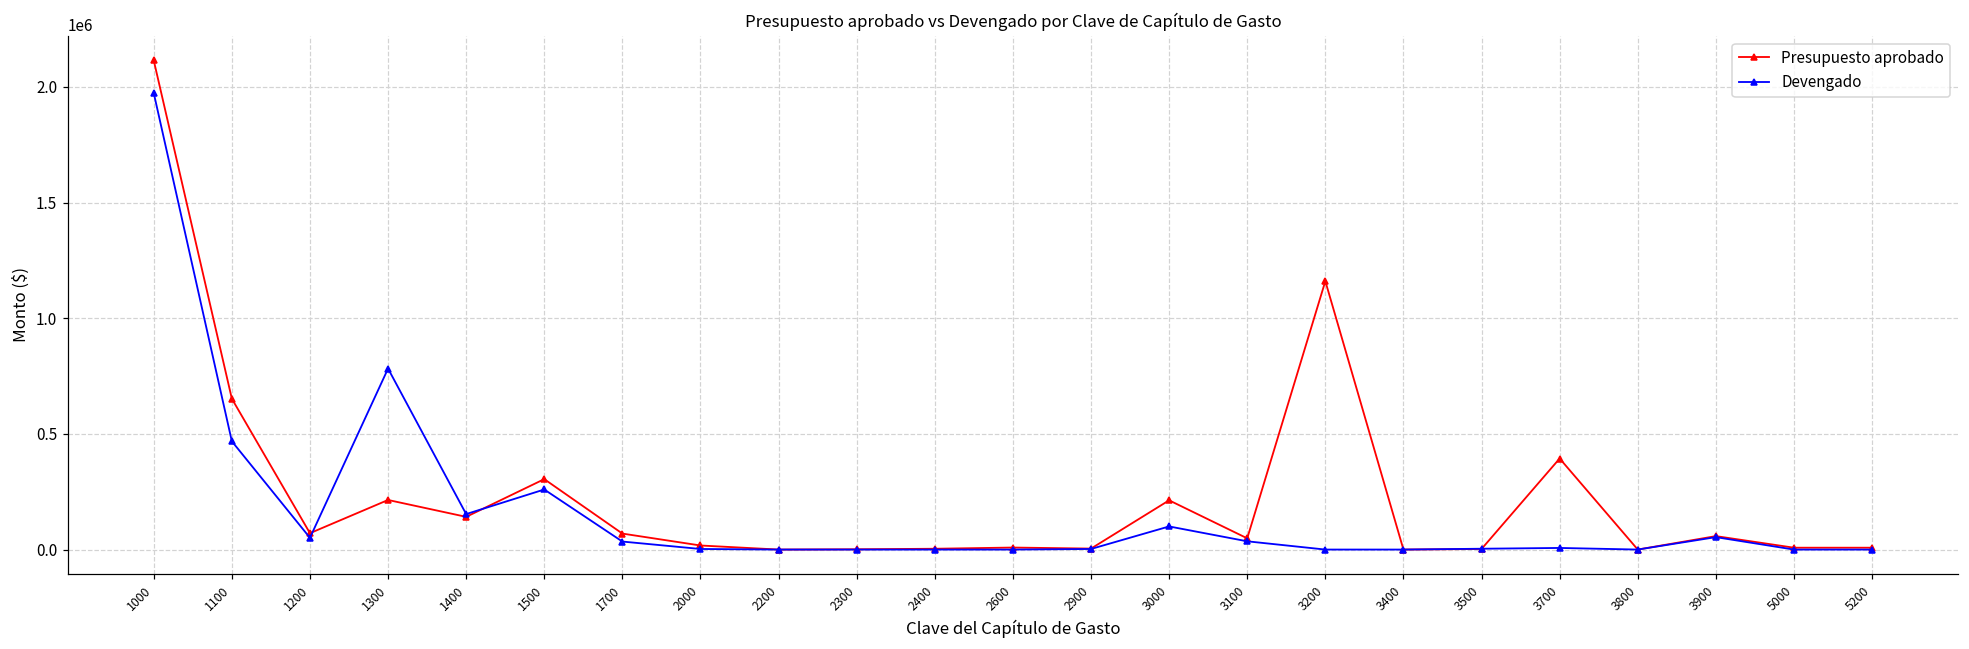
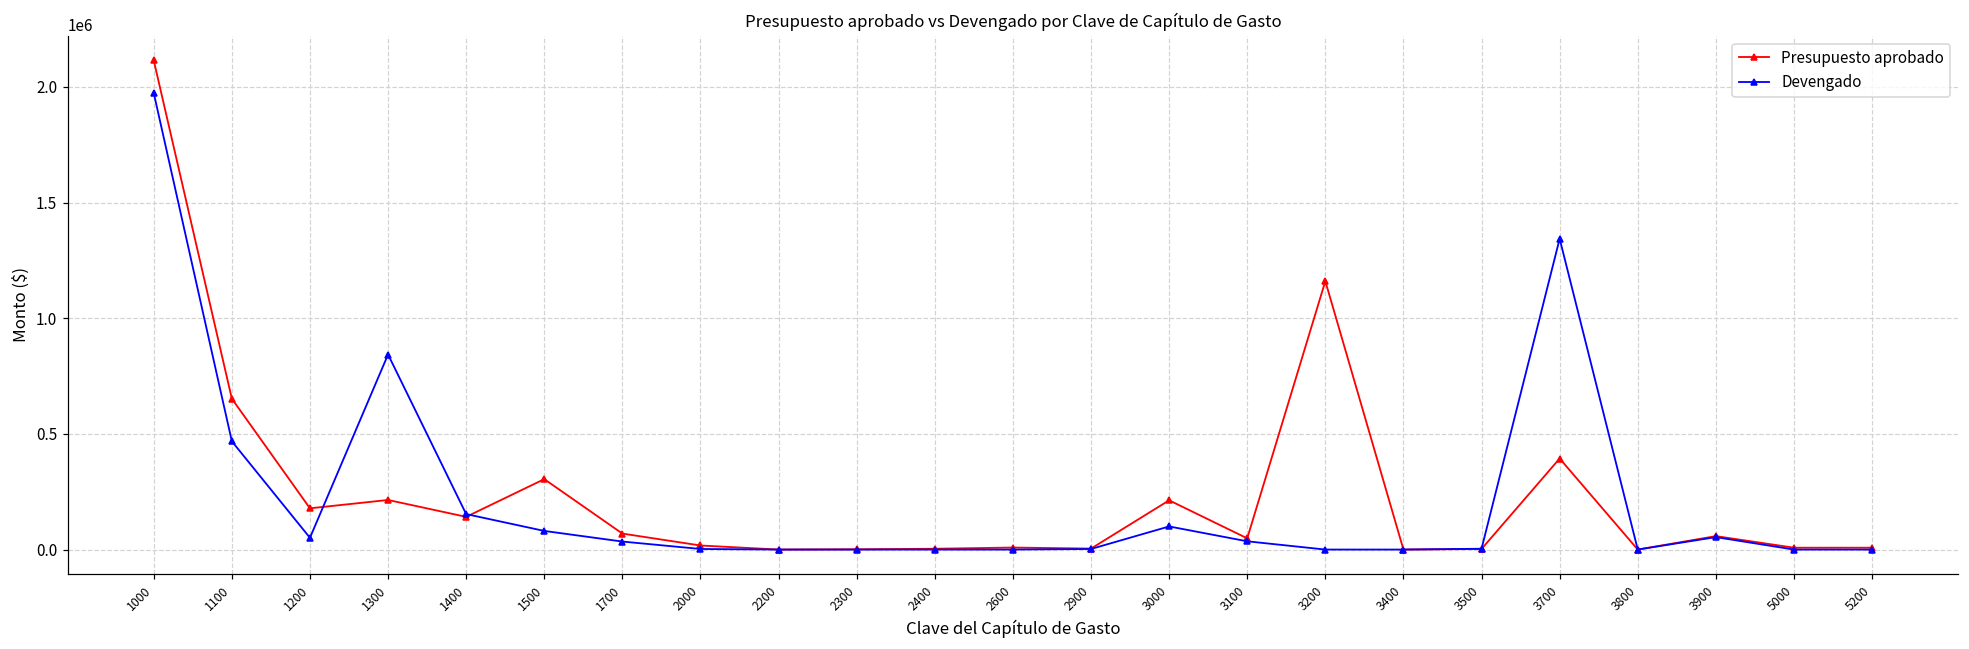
  {
    "Presupuesto aprobado": {
      "1000": 2110000,
      "1100": 650000,
-     "1200": 70000,
+     "1200": 180000,
      "1300": 210000,
      "1500": 300000,
      "1700": 70000,
      "2000": 20000,
      "3000": 210000,
      "3100": 50000,
      "3200": 1160000,
      "3700": 390000
    },
    "Devengado": {
      "1000": 1970000,
      "1100": 470000,
      "1200": 50000,
-     "1300": 780000,
-     "1500": 260000,
+     "1300": 840000,
+     "1500": 80000,
      "1700": 30000,
      "2000": 0,
      "3000": 100000,
      "3100": 40000,
      "3200": 0,
-     "3700": 10000
+     "3700": 1340000
    }
  }
